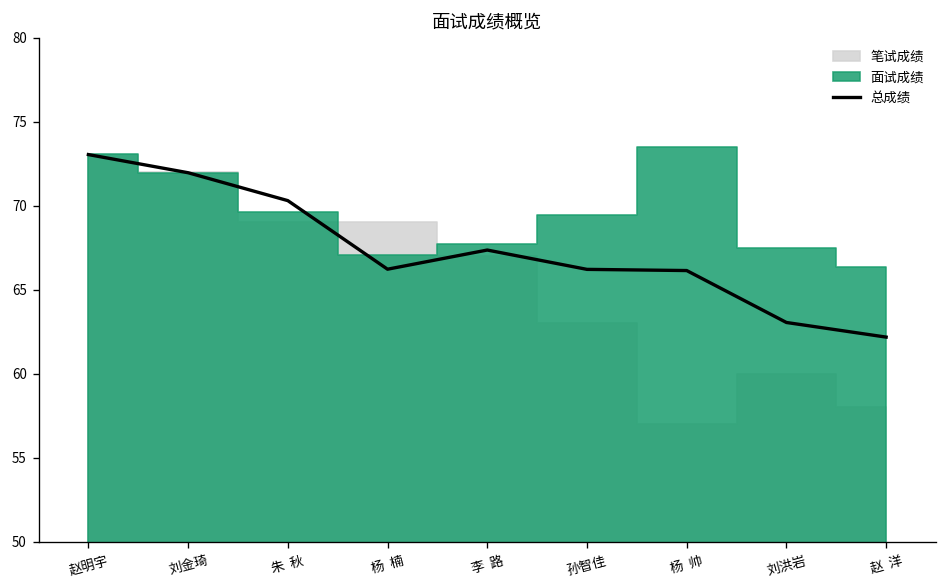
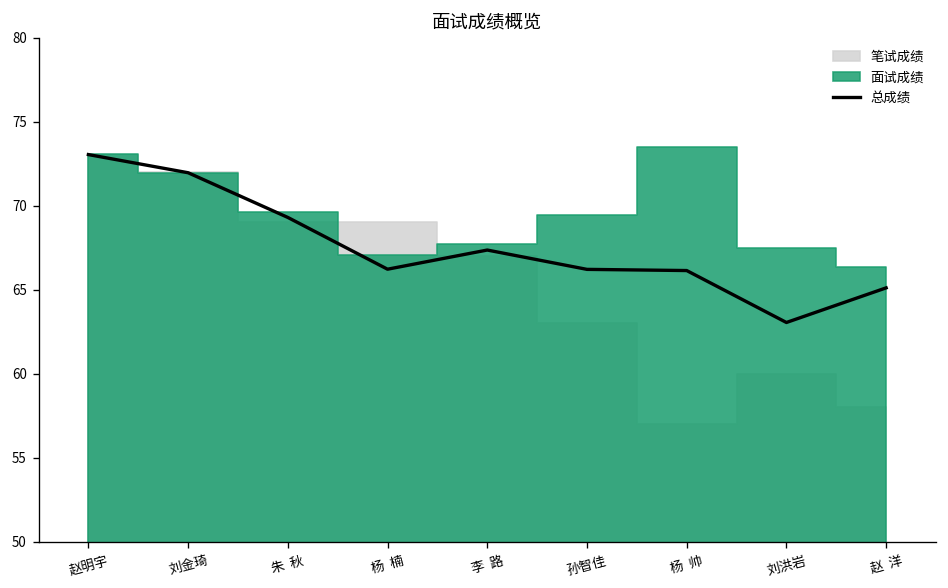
  {
    "总成绩": {
      "刘金琦": 72.0,
-     "朱 秋": 70.3,
+     "朱 秋": 69.3,
      "杨 楠": 66.2,
      "李 路": 67.4,
      "孙智佳": 66.2,
      "杨 帅": 66.1,
      "刘洪岩": 63.1,
-     "赵 洋": 62.2
+     "赵 洋": 65.1
    }
  }
